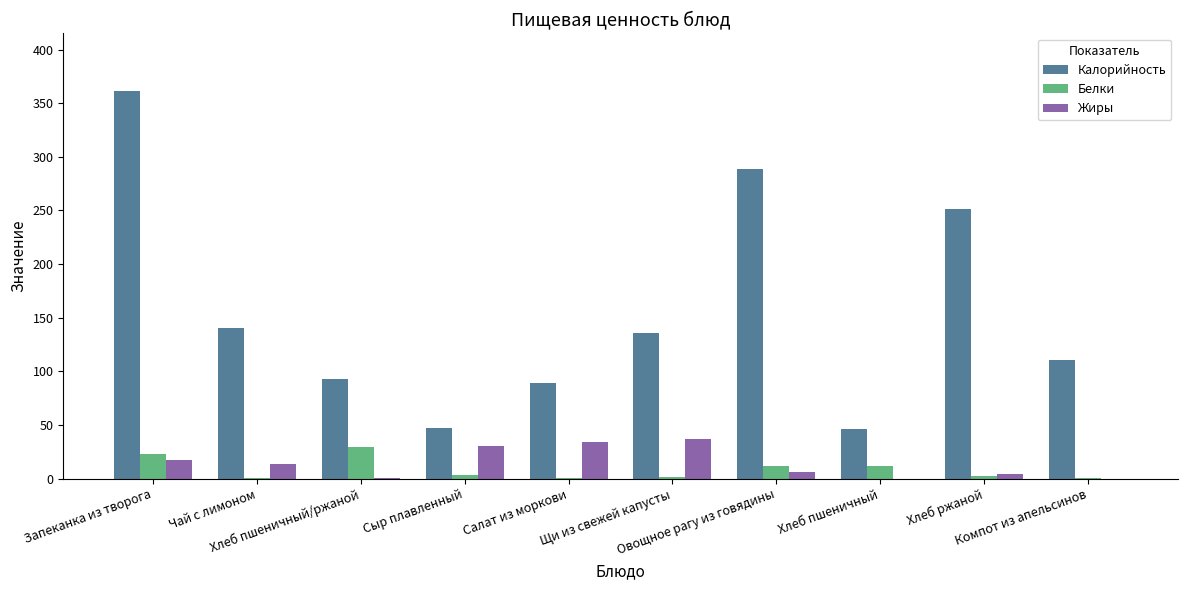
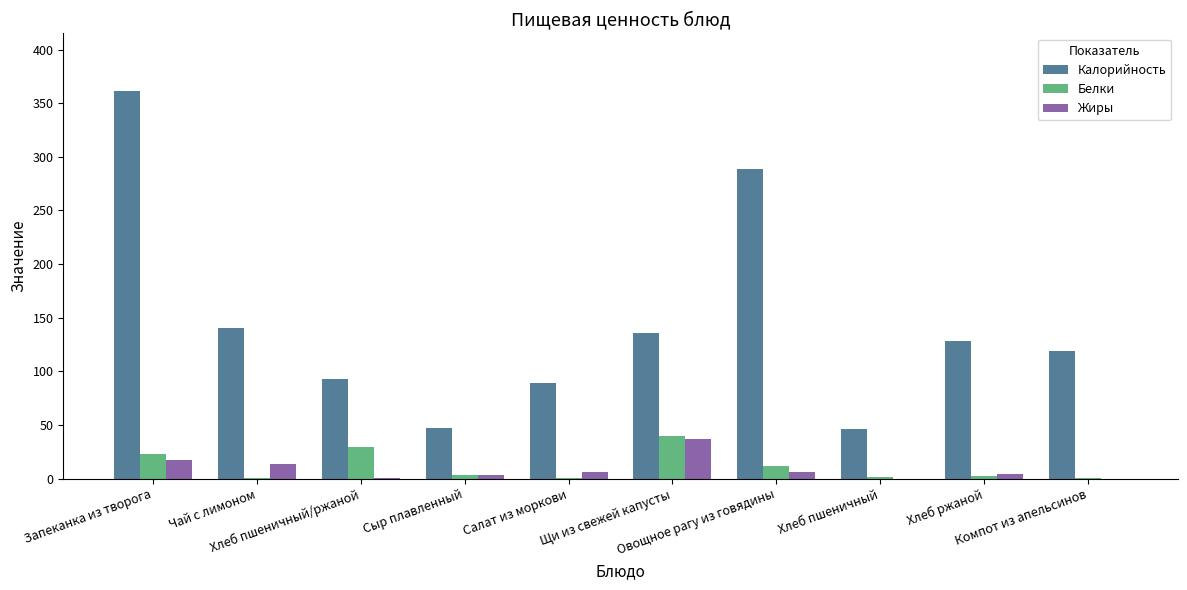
  {
    "Калорийность": {
      "Запеканка из творога": 361,
      "Чай с лимоном": 141,
      "Хлеб пшеничный/ржаной": 93,
      "Сыр плавленный": 47,
      "Салат из моркови": 89,
      "Щи из свежей капусты": 135,
      "Овощное рагу из говядины": 289,
      "Хлеб пшеничный": 47,
-     "Хлеб ржаной": 252,
-     "Компот из апельсинов": 110
+     "Хлеб ржаной": 128,
+     "Компот из апельсинов": 119
    },
    "Белки": {
      "Запеканка из творога": 23,
      "Хлеб пшеничный/ржаной": 29,
      "Сыр плавленный": 4,
-     "Щи из свежей капусты": 2,
+     "Щи из свежей капусты": 40,
      "Овощное рагу из говядины": 12,
-     "Хлеб пшеничный": 11,
+     "Хлеб пшеничный": 2,
      "Хлеб ржаной": 3
    },
    "Жиры": {
      "Запеканка из творога": 18,
      "Чай с лимоном": 13,
-     "Сыр плавленный": 30,
-     "Салат из моркови": 34,
+     "Сыр плавленный": 4,
+     "Салат из моркови": 6,
      "Щи из свежей капусты": 37,
      "Овощное рагу из говядины": 6,
      "Хлеб ржаной": 4,
      "Компот из апельсинов": 0
    }
  }
